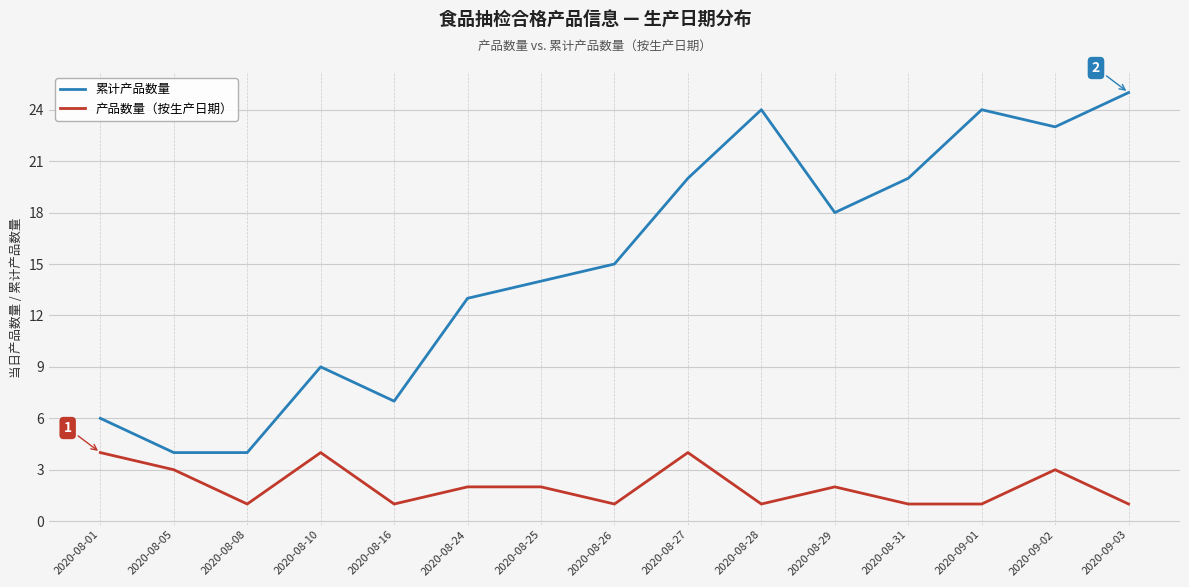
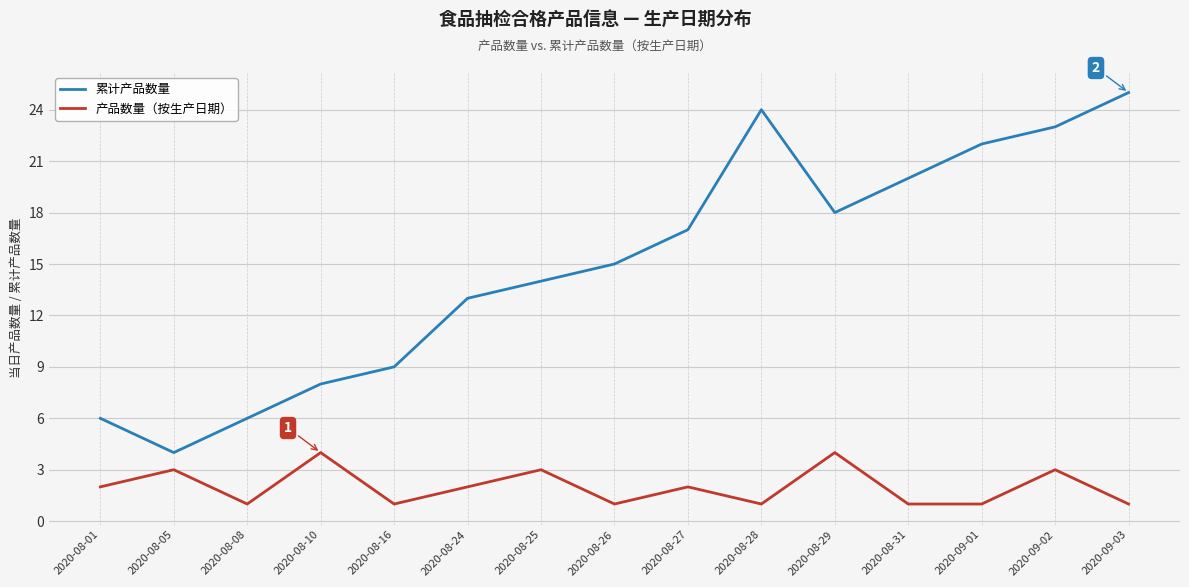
  {
    "累计产品数量": {
      "2020-08-01": 6,
      "2020-08-05": 4,
-     "2020-08-08": 4,
-     "2020-08-10": 9,
-     "2020-08-16": 7,
+     "2020-08-08": 6,
+     "2020-08-10": 8,
+     "2020-08-16": 9,
      "2020-08-24": 13,
      "2020-08-25": 14,
      "2020-08-26": 15,
-     "2020-08-27": 20,
+     "2020-08-27": 17,
      "2020-08-28": 24,
      "2020-08-29": 18,
      "2020-08-31": 20,
-     "2020-09-01": 24,
+     "2020-09-01": 22,
      "2020-09-02": 23,
      "2020-09-03": 25
    },
    "产品数量（按生产日期）": {
-     "2020-08-01": 4,
+     "2020-08-01": 2,
      "2020-08-05": 3,
      "2020-08-08": 1,
      "2020-08-10": 4,
      "2020-08-16": 1,
      "2020-08-24": 2,
-     "2020-08-25": 2,
+     "2020-08-25": 3,
      "2020-08-26": 1,
-     "2020-08-27": 4,
+     "2020-08-27": 2,
      "2020-08-28": 1,
-     "2020-08-29": 2,
+     "2020-08-29": 4,
      "2020-08-31": 1,
      "2020-09-01": 1,
      "2020-09-02": 3,
      "2020-09-03": 1
    }
  }
